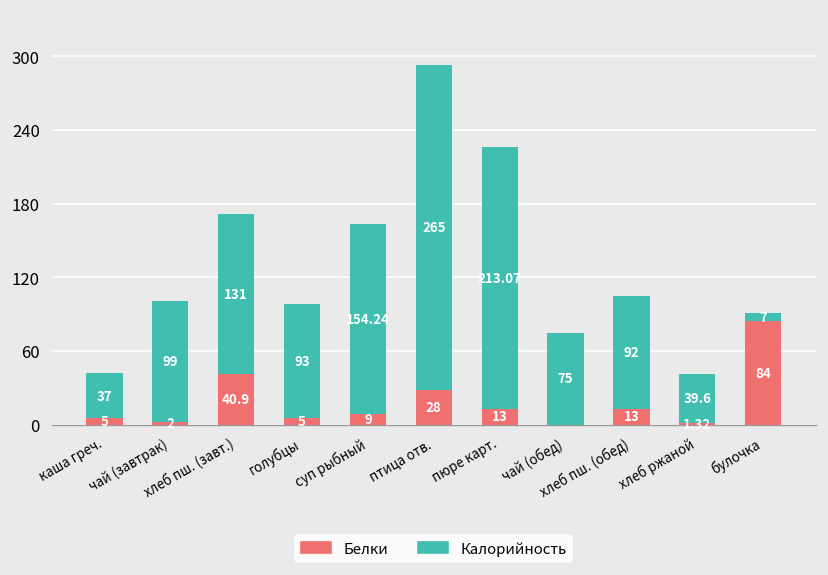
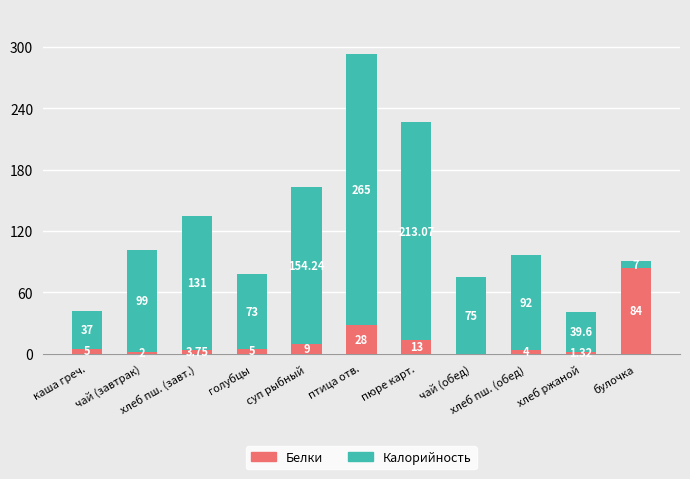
  {
    "Белки": {
      "каша греч.": 5,
      "чай (завтрак)": 2,
-     "хлеб пш. (завт.)": 40.9,
+     "хлеб пш. (завт.)": 3.75,
      "голубцы": 5,
      "суп рыбный": 9,
      "птица отв.": 28,
      "пюре карт.": 13,
-     "хлеб пш. (обед)": 13,
+     "хлеб пш. (обед)": 4,
      "хлеб ржаной": 1.32,
      "булочка": 84
    },
    "Калорийность": {
      "каша греч.": 37,
      "чай (завтрак)": 99,
      "хлеб пш. (завт.)": 131,
-     "голубцы": 93,
+     "голубцы": 73,
      "суп рыбный": 154.24,
      "птица отв.": 265,
      "пюре карт.": 213.07,
      "чай (обед)": 75,
      "хлеб пш. (обед)": 92,
      "хлеб ржаной": 39.6,
      "булочка": 7
    }
  }
